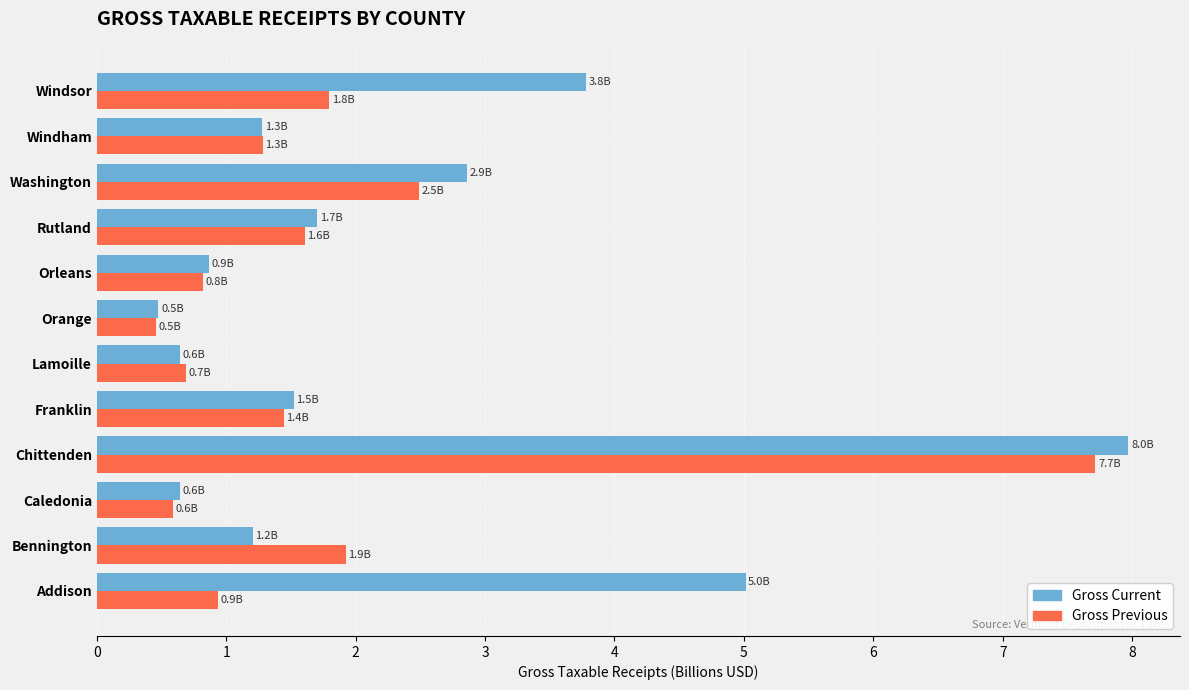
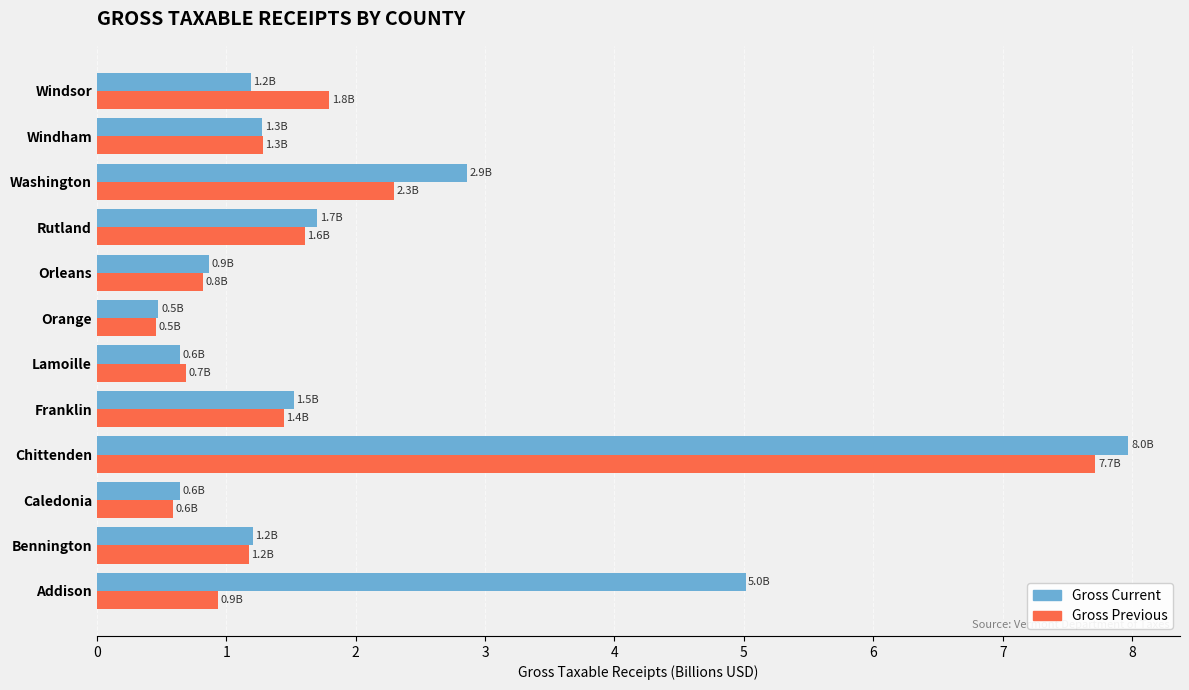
  {
    "Gross Current": {
-     "Windsor": "3.8B",
+     "Windsor": "1.2B",
      "Windham": "1.3B",
      "Washington": "2.9B",
      "Rutland": "1.7B",
      "Orleans": "0.9B",
      "Orange": "0.5B",
      "Lamoille": "0.6B",
      "Franklin": "1.5B",
      "Chittenden": "8.0B",
      "Caledonia": "0.6B",
      "Bennington": "1.2B",
      "Addison": "5.0B"
    },
    "Gross Previous": {
      "Windsor": "1.8B",
      "Windham": "1.3B",
-     "Washington": "2.5B",
+     "Washington": "2.3B",
      "Rutland": "1.6B",
      "Orleans": "0.8B",
      "Orange": "0.5B",
      "Lamoille": "0.7B",
      "Franklin": "1.4B",
      "Chittenden": "7.7B",
      "Caledonia": "0.6B",
-     "Bennington": "1.9B",
+     "Bennington": "1.2B",
      "Addison": "0.9B"
    }
  }
